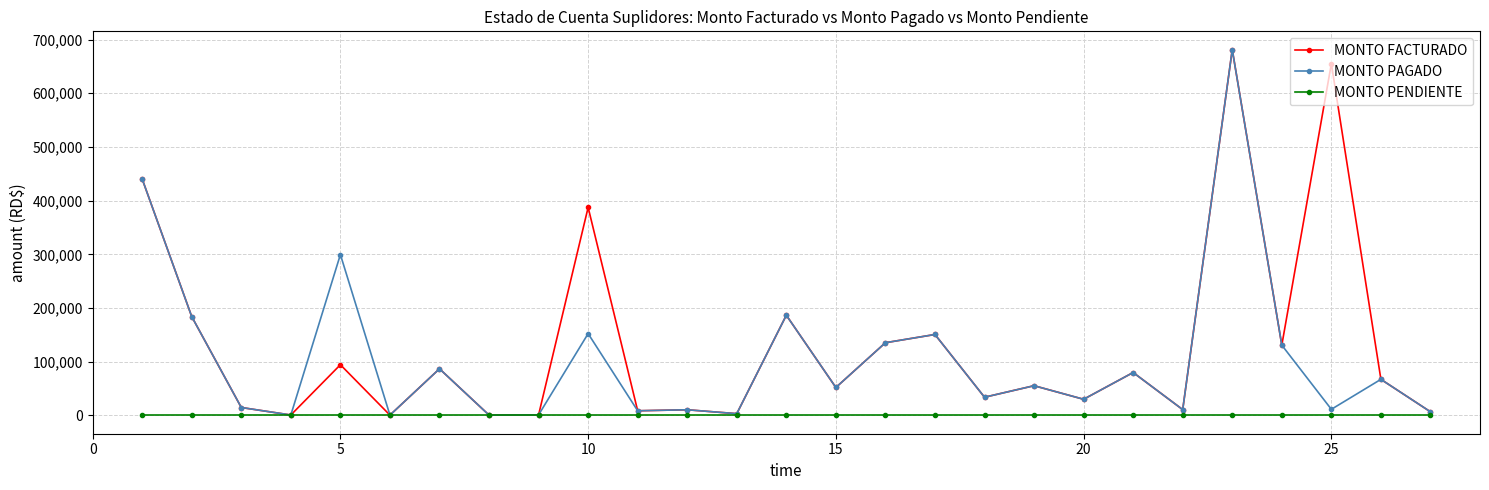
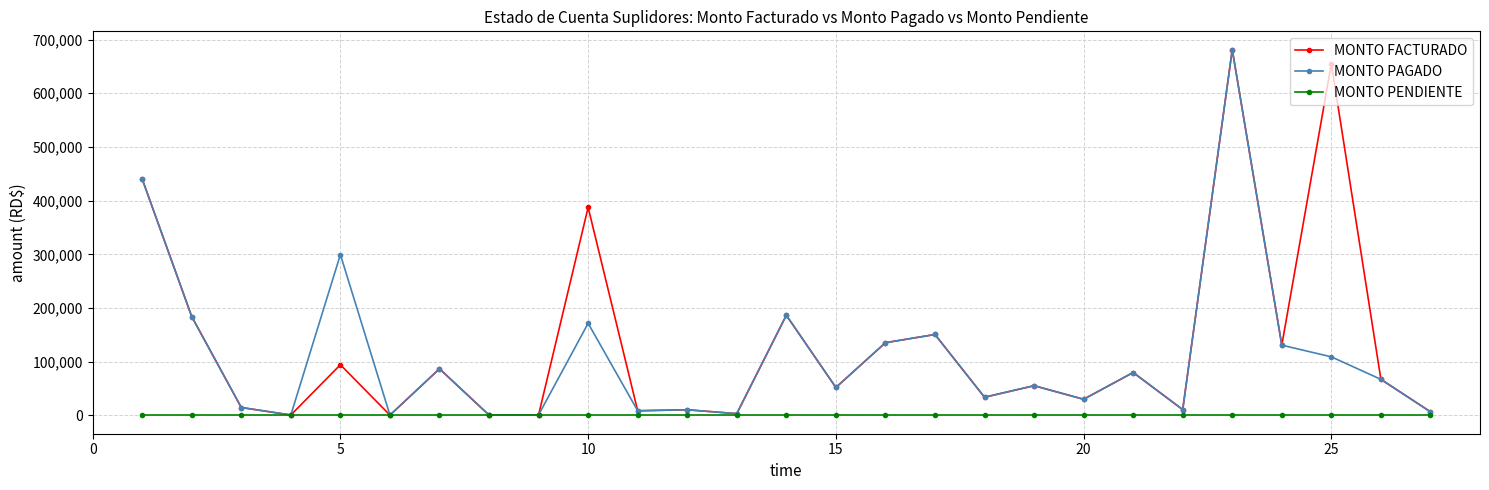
  {
    "MONTO FACTURADO": {
      "5": "90,000",
      "10": "390,000"
    },
    "MONTO PAGADO": {
      "5": "300,000",
-     "10": "150,000",
-     "25": "10,000"
+     "10": "170,000",
+     "25": "110,000"
    },
    "MONTO PENDIENTE": {
      "5": "0",
      "10": "0",
      "15": "0",
      "20": "0",
      "25": "0"
    }
  }
